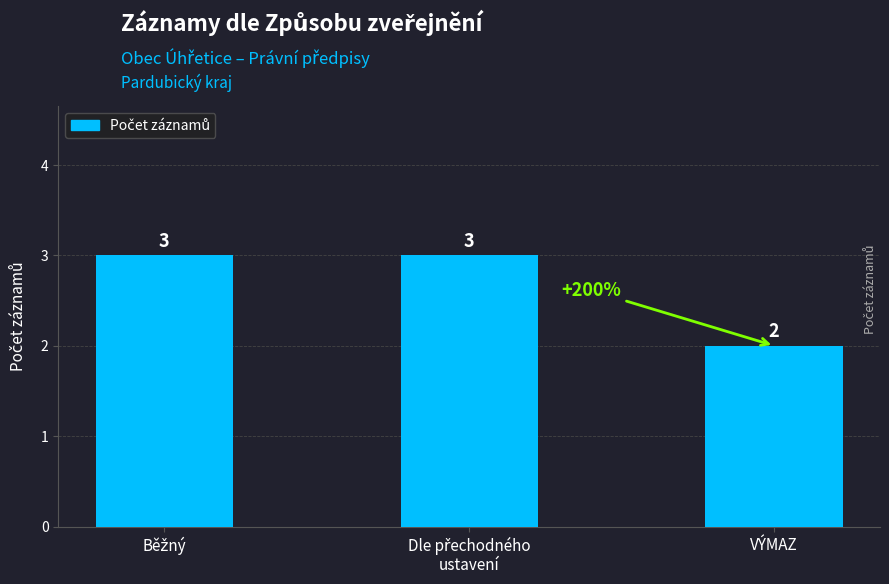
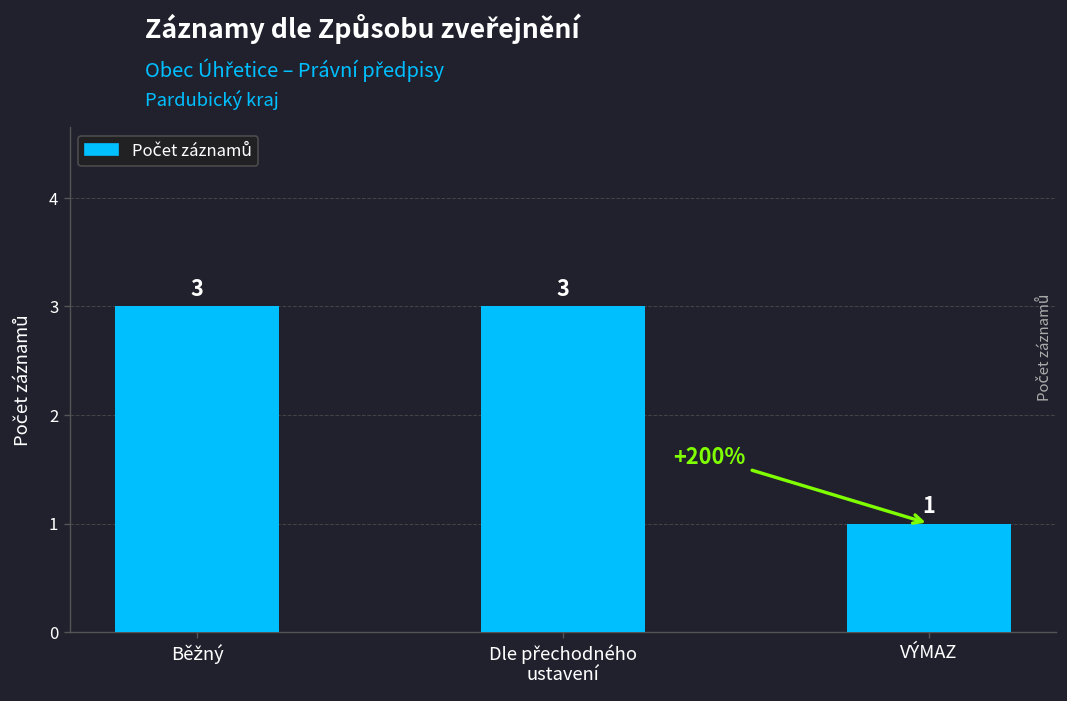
  {
    "Běžný": 3,
    "Dle přechodného ustavení": 3,
-   "VÝMAZ": 2
+   "VÝMAZ": 1
  }
